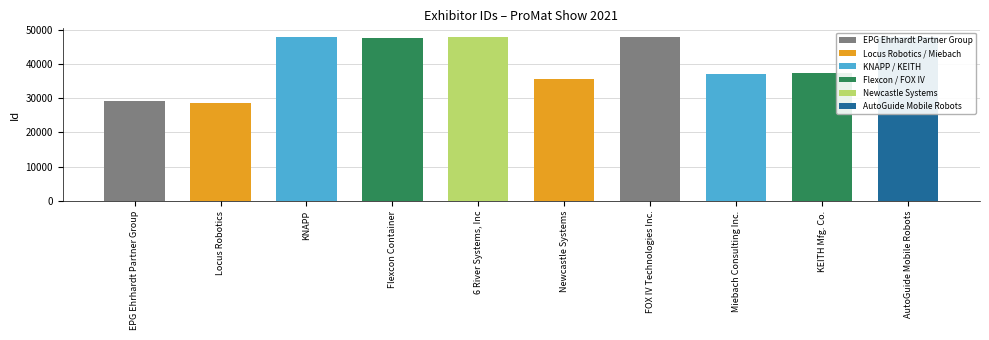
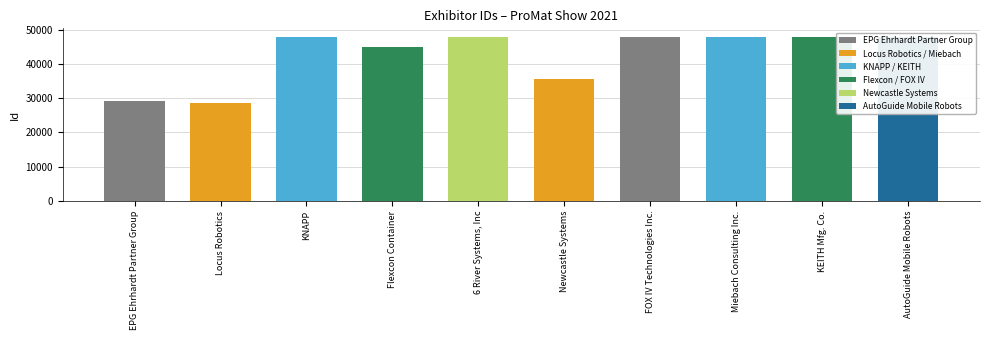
  {
    "EPG Ehrhardt Partner Group": 29000,
    "Locus Robotics": 29000,
    "KNAPP": 48000,
-   "Flexcon Container": 47000,
+   "Flexcon Container": 45000,
    "6 River Systems, Inc": 48000,
    "Newcastle Systems": 36000,
    "FOX IV Technologies Inc.": 48000,
-   "Miebach Consulting Inc.": 37000,
-   "KEITH Mfg. Co.": 37000
+   "Miebach Consulting Inc.": 48000,
+   "KEITH Mfg. Co.": 48000
  }
